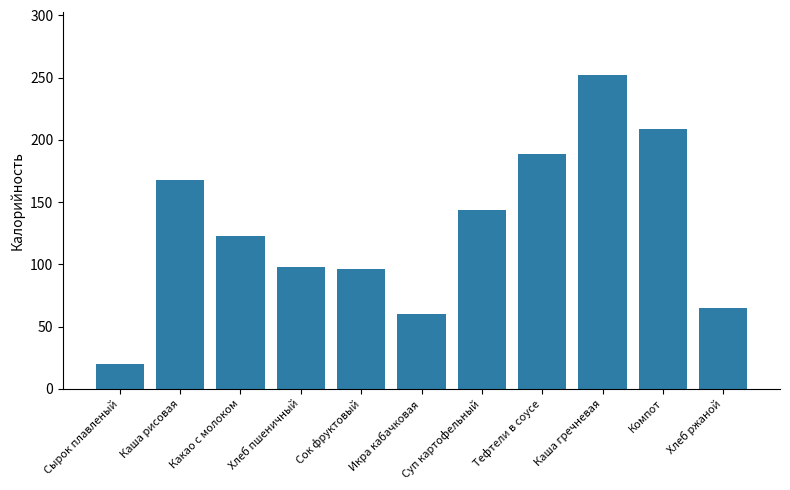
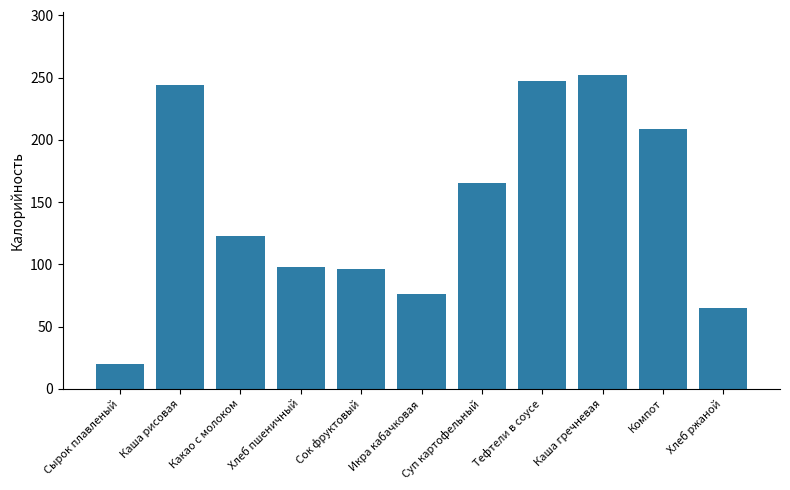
  {
    "Сырок плавленый": 20,
-   "Каша рисовая": 168,
+   "Каша рисовая": 244,
    "Какао с молоком": 123,
    "Хлеб пшеничный": 98,
    "Сок фруктовый": 96,
-   "Икра кабачковая": 60,
-   "Суп картофельный": 144,
-   "Тефтели в соусе": 189,
+   "Икра кабачковая": 76,
+   "Суп картофельный": 165,
+   "Тефтели в соусе": 247,
    "Каша гречневая": 252,
    "Компот": 209,
    "Хлеб ржаной": 65
  }
